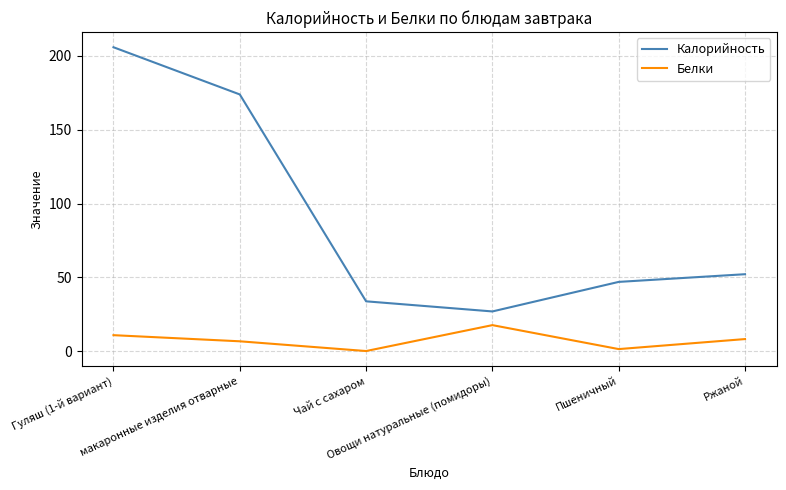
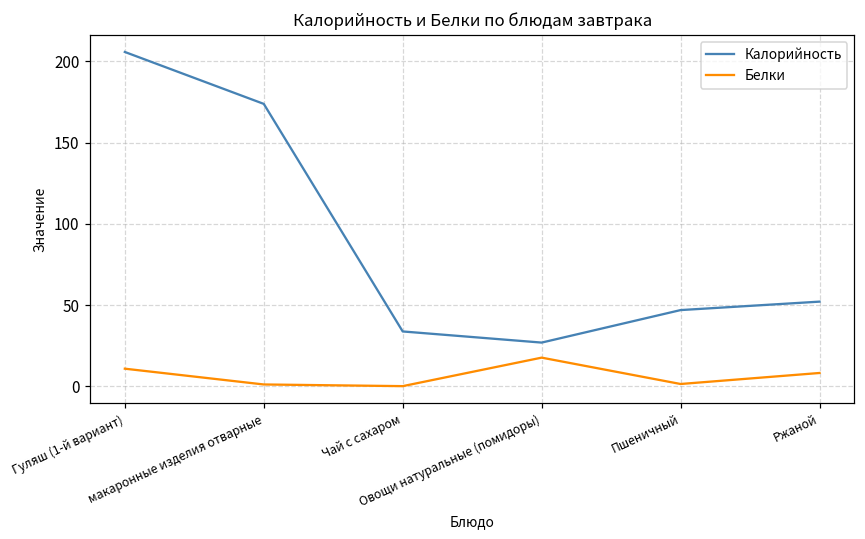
  {
    "Калорийность": {
      "Гуляш (1-й вариант)": 206,
      "макаронные изделия отварные": 174,
      "Чай с сахаром": 34,
      "Овощи натуральные (помидоры)": 27,
      "Пшеничный": 47,
      "Ржаной": 52
    },
    "Белки": {
      "Гуляш (1-й вариант)": 11,
-     "макаронные изделия отварные": 7,
+     "макаронные изделия отварные": 1,
      "Чай с сахаром": 0,
      "Овощи натуральные (помидоры)": 18,
      "Пшеничный": 2,
      "Ржаной": 8
    }
  }
